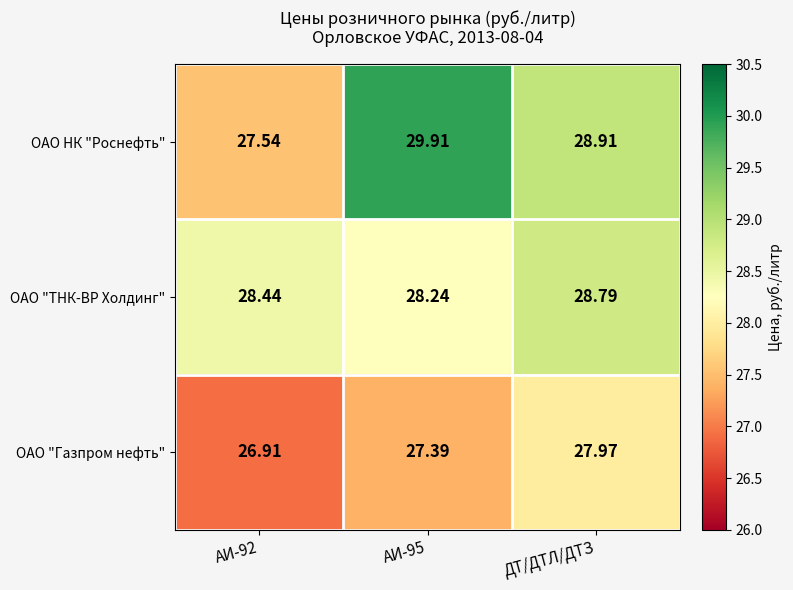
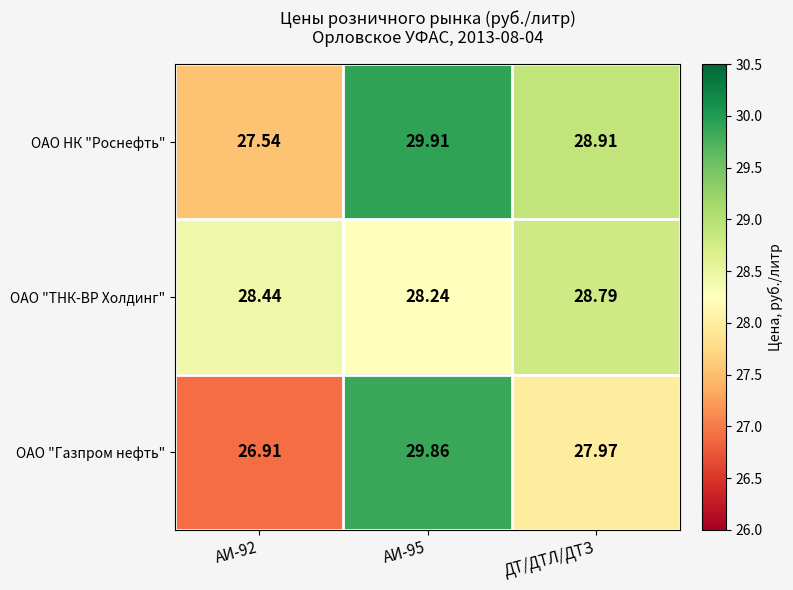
  {
    "ОАО НК \"Роснефть\"": {
      "АИ-92": 27.54,
      "АИ-95": 29.91,
      "ДТ/ДТЛ/ДТЗ": 28.91
    },
    "ОАО \"ТНК-ВР Холдинг\"": {
      "АИ-92": 28.44,
      "АИ-95": 28.24,
      "ДТ/ДТЛ/ДТЗ": 28.79
    },
    "ОАО \"Газпром нефть\"": {
      "АИ-92": 26.91,
-     "АИ-95": 27.39,
+     "АИ-95": 29.86,
      "ДТ/ДТЛ/ДТЗ": 27.97
    }
  }
